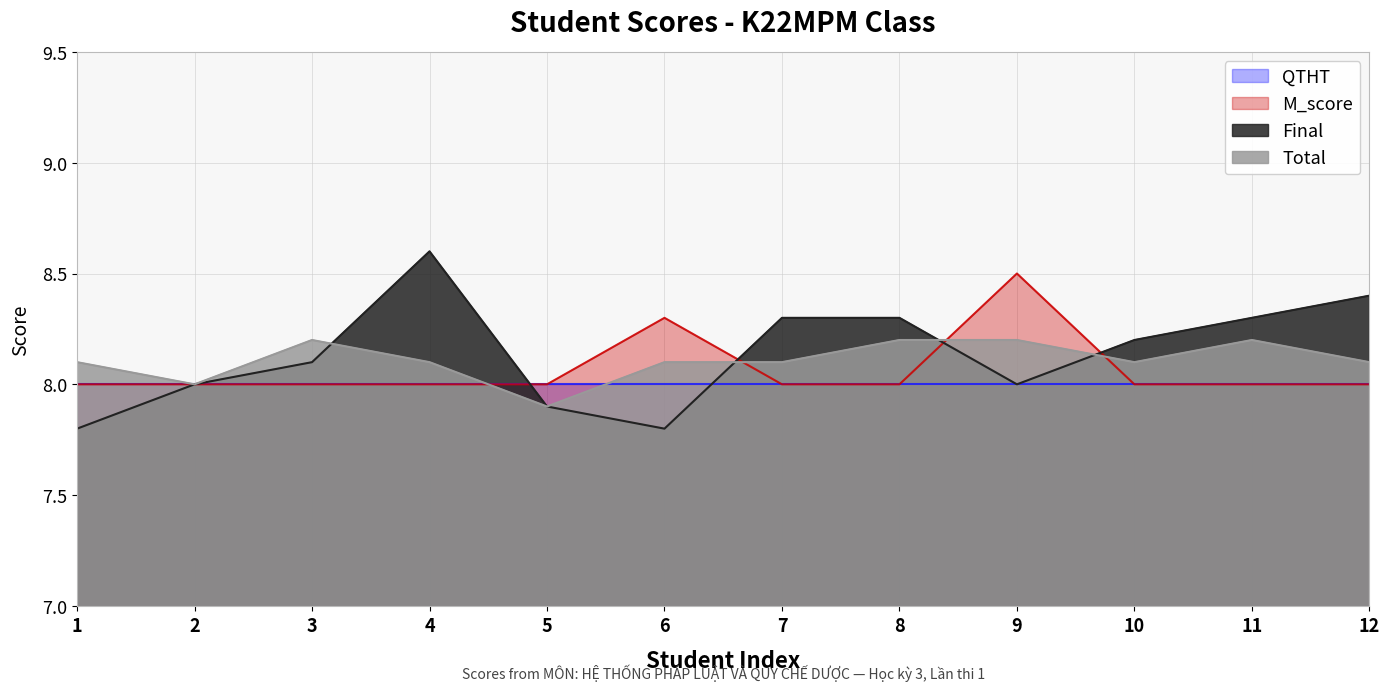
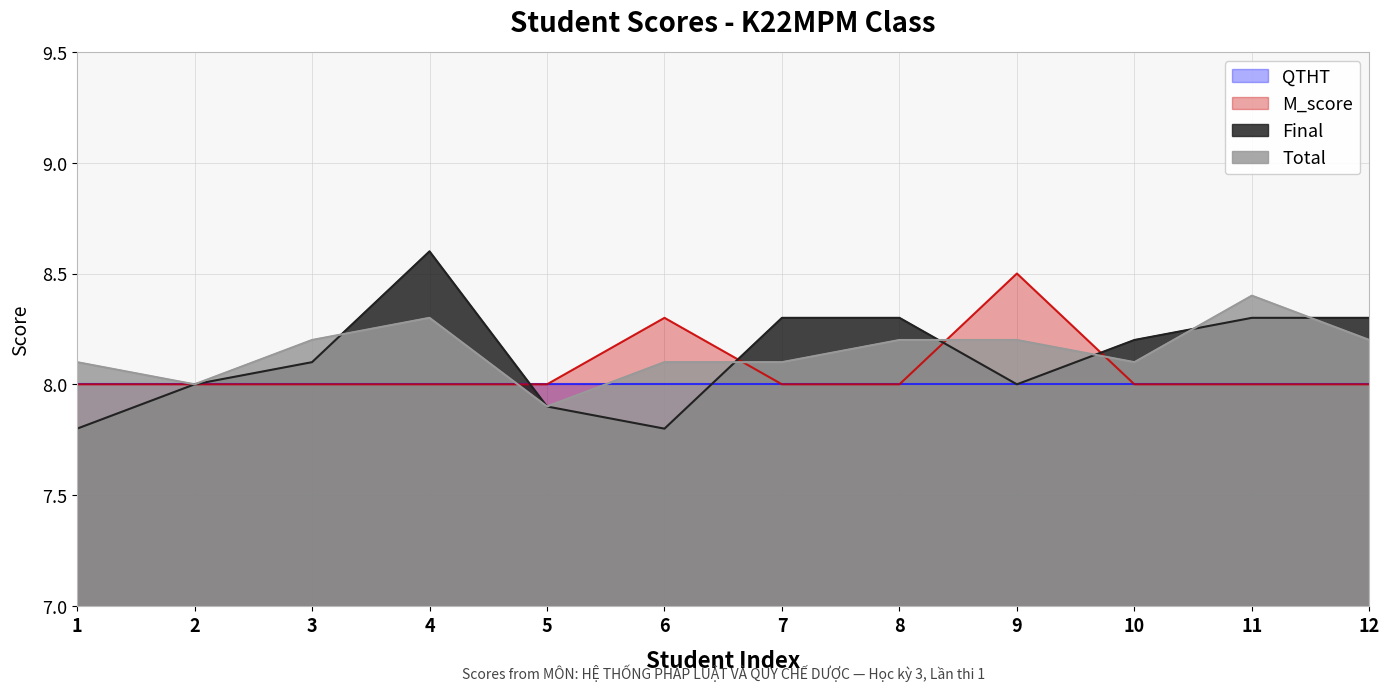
  {
    "QTHT": {
      "6": 8.0
    },
    "M_score": {
      "6": 8.3,
      "9": 8.5
    },
    "Final": {
      "1": 7.8,
      "3": 8.1,
      "4": 8.6,
      "6": 7.8,
      "7": 8.3,
      "8": 8.3,
      "10": 8.2,
      "11": 8.3,
-     "12": 8.4
+     "12": 8.3
    },
    "Total": {
      "1": 8.1,
      "3": 8.2,
-     "4": 8.1,
+     "4": 8.3,
      "6": 8.1,
      "7": 8.1,
      "8": 8.2,
      "9": 8.2,
      "10": 8.1,
-     "11": 8.2,
-     "12": 8.1
+     "11": 8.4,
+     "12": 8.2
    }
  }
